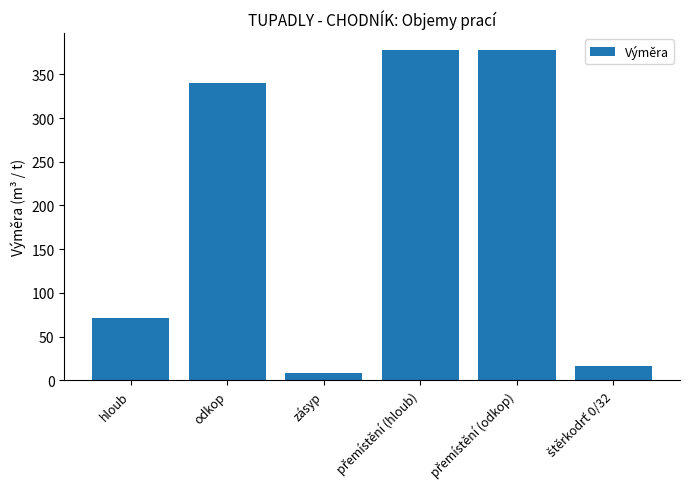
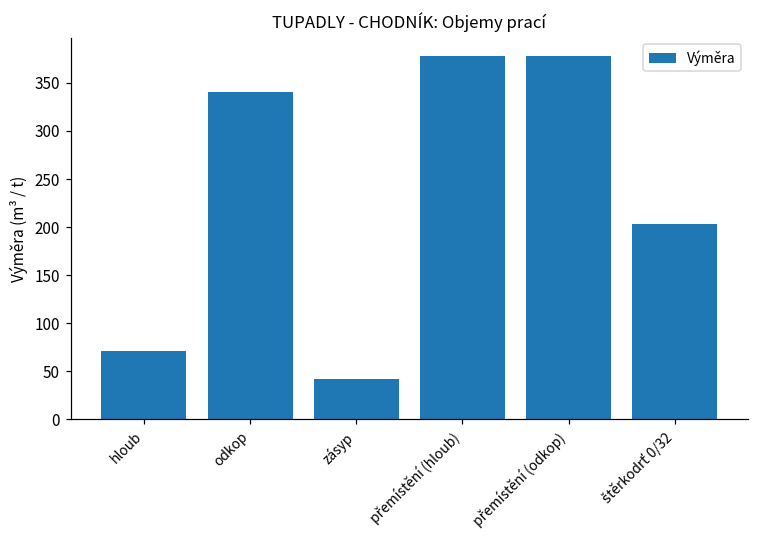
  {
    "hloub": 70,
    "odkop": 340,
-   "zásyp": 10,
+   "zásyp": 40,
    "přemístění (hloub)": 380,
    "přemístění (odkop)": 380,
-   "štěrkodrť 0/32": 20
+   "štěrkodrť 0/32": 200
  }
